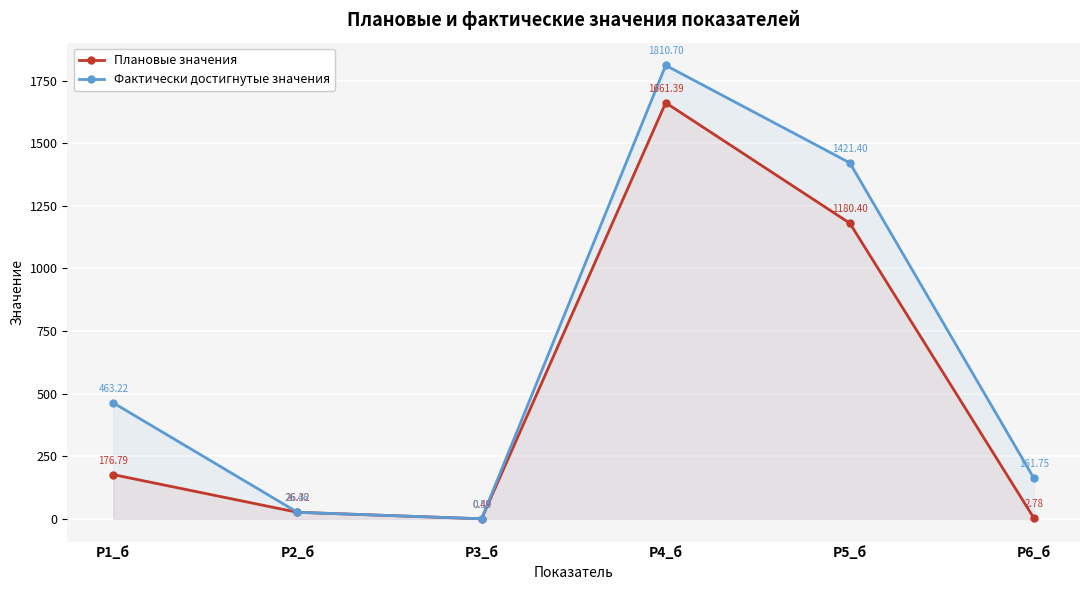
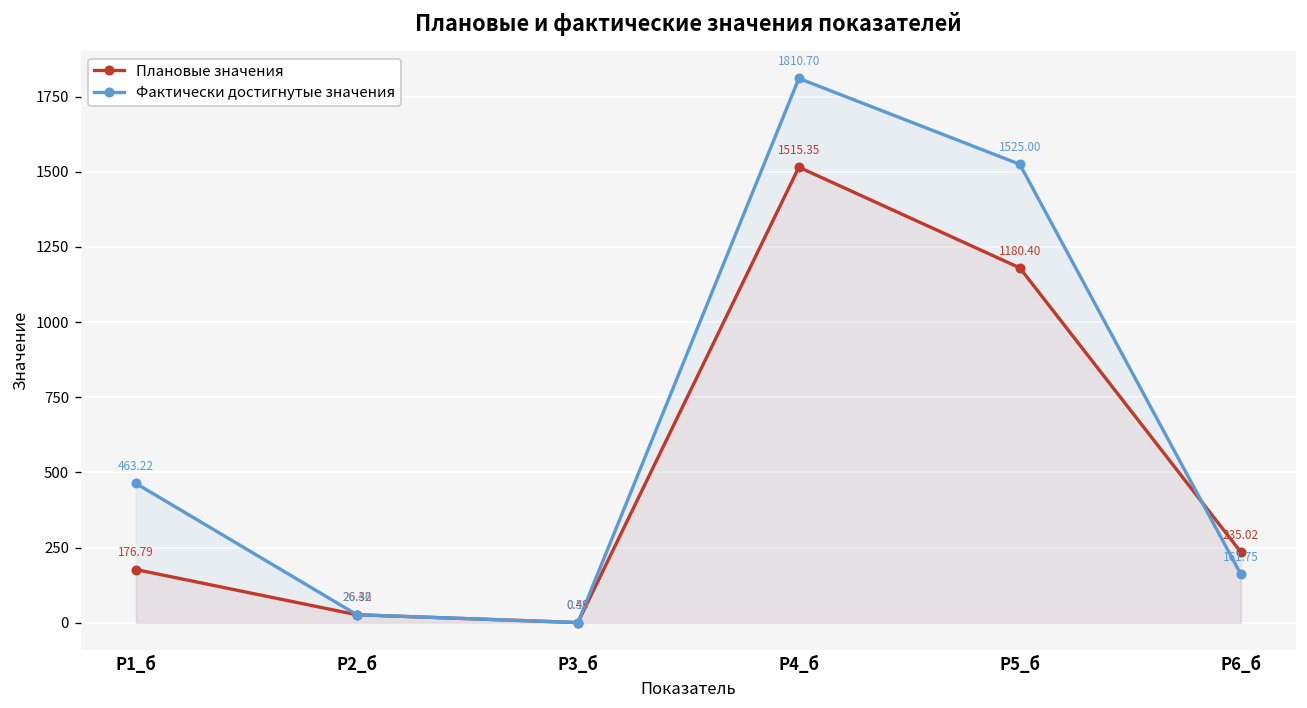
  {
    "Плановые значения": {
      "Р1_б": 176.79,
-     "Р4_б": 1661.39,
+     "Р4_б": 1515.35,
      "Р5_б": 1180.40,
-     "Р6_б": 2.78
+     "Р6_б": 235.02
    },
    "Фактически достигнутые значения": {
      "Р1_б": 463.22,
      "Р4_б": 1810.70,
-     "Р5_б": 1421.40
+     "Р5_б": 1525.00
    }
  }
